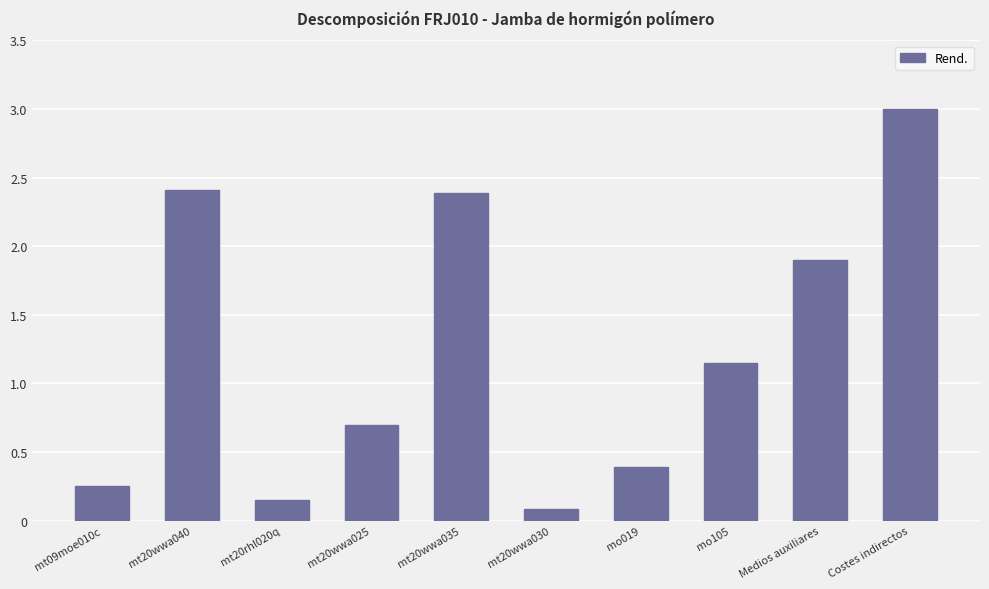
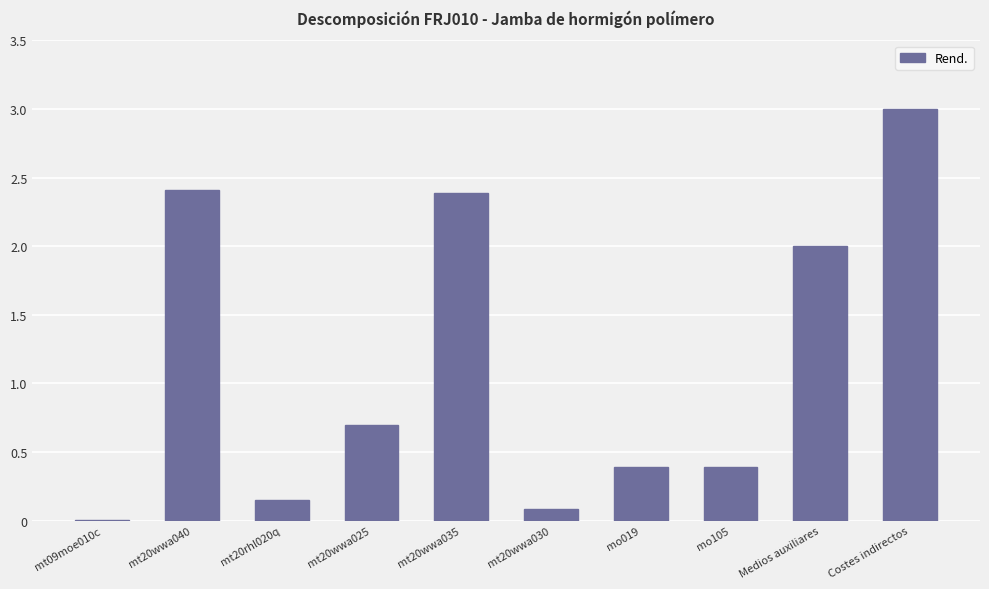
  {
-   "mt09moe010c": 0.25,
+   "mt09moe010c": 0.00,
    "mt20wwa040": 2.41,
    "mt20rhl020q": 0.15,
    "mt20wwa025": 0.70,
    "mt20wwa035": 2.39,
    "mt20wwa030": 0.08,
    "mo019": 0.39,
-   "mo105": 1.15,
-   "Medios auxiliares": 1.9,
+   "mo105": 0.39,
+   "Medios auxiliares": 2.0,
    "Costes indirectos": 3.00
  }
